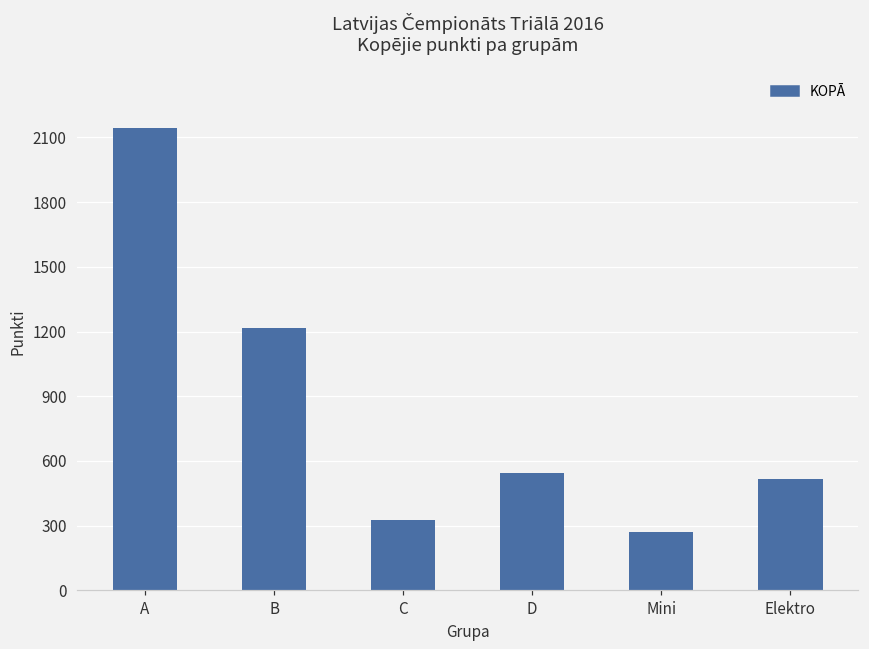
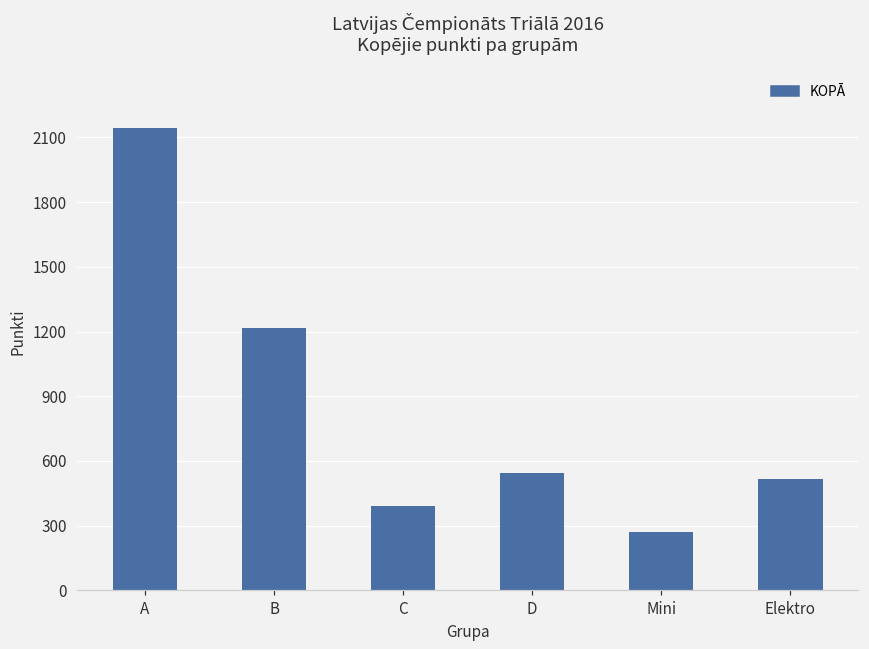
  {
    "A": 2150,
    "B": 1220,
-   "C": 330,
+   "C": 390,
    "D": 540,
    "Mini": 270,
    "Elektro": 520
  }
